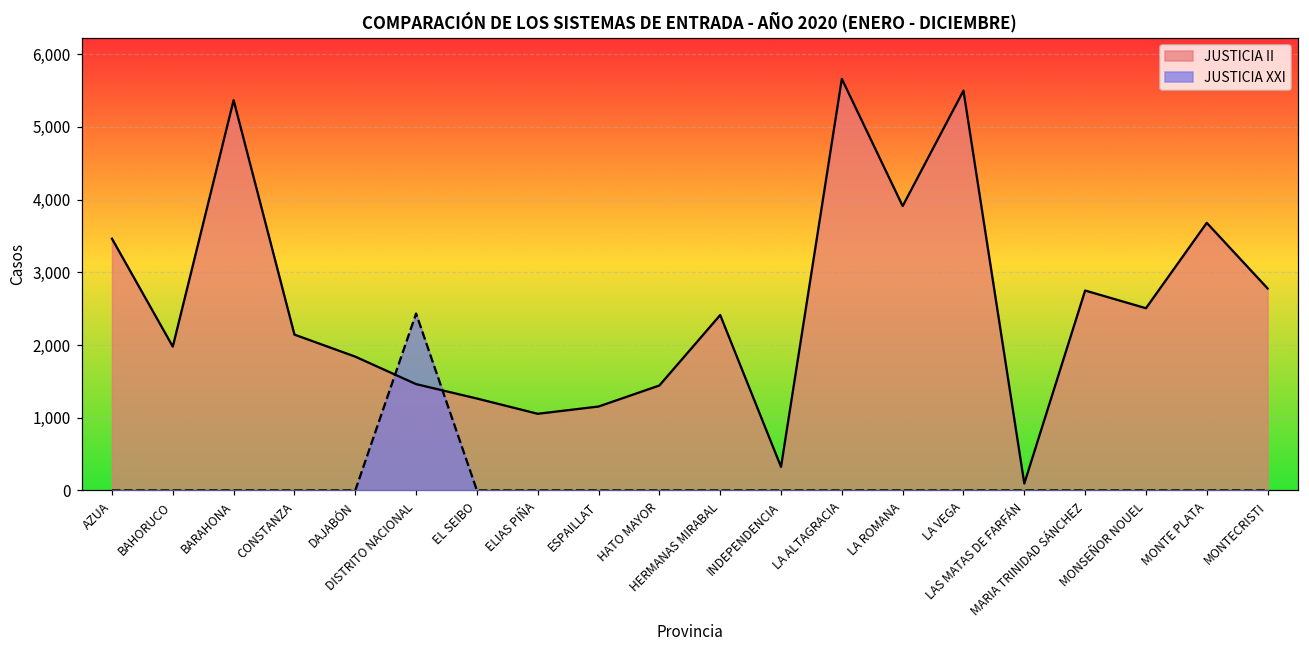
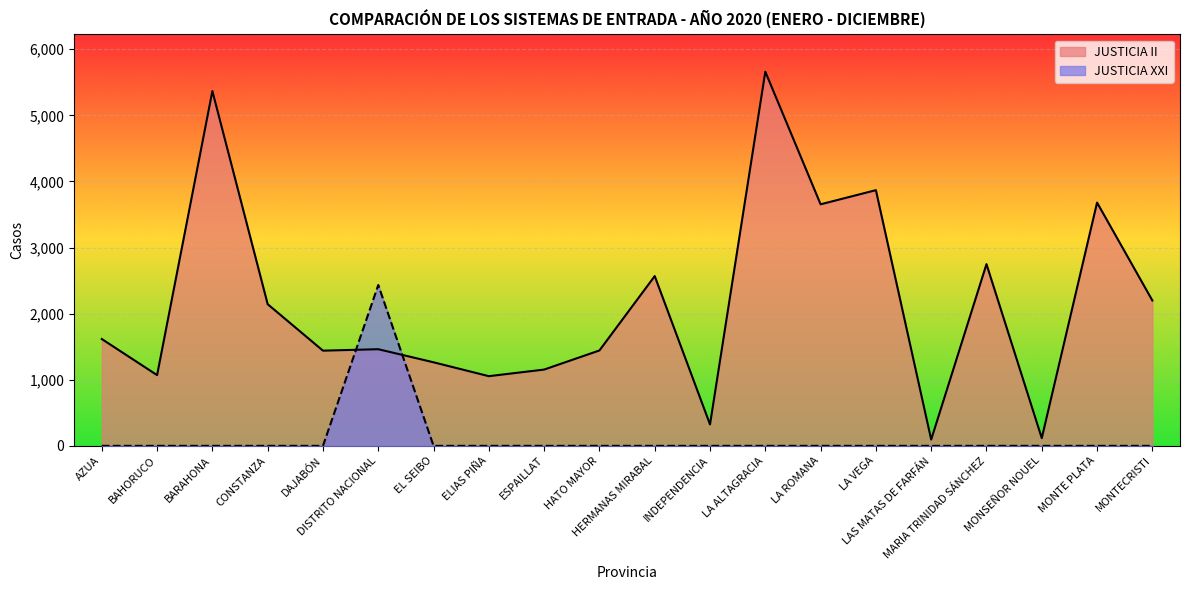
  {
    "JUSTICIA II": {
-     "AZUA": "3,500",
-     "BAHORUCO": "2,000",
+     "AZUA": "1,600",
+     "BAHORUCO": "1,100",
      "BARAHONA": "5,400",
      "CONSTANZA": "2,100",
-     "DAJABÓN": "1,800",
+     "DAJABÓN": "1,400",
      "DISTRITO NACIONAL": "1,500",
      "EL SEIBO": "1,300",
      "ELIAS PIÑA": "1,100",
      "ESPAILLAT": "1,200",
      "HATO MAYOR": "1,400",
-     "HERMANAS MIRABAL": "2,400",
+     "HERMANAS MIRABAL": "2,600",
      "INDEPENDENCIA": "300",
      "LA ALTAGRACIA": "5,700",
-     "LA ROMANA": "3,900",
-     "LA VEGA": "5,500",
+     "LA ROMANA": "3,700",
+     "LA VEGA": "3,900",
      "LAS MATAS DE FARFÁN": "100",
      "MARIA TRINIDAD SÁNCHEZ": "2,700",
-     "MONSEÑOR NOUEL": "2,500",
+     "MONSEÑOR NOUEL": "100",
      "MONTE PLATA": "3,700",
-     "MONTECRISTI": "2,800"
+     "MONTECRISTI": "2,200"
    },
    "JUSTICIA XXI": {
      "AZUA": "0",
      "BAHORUCO": "0",
      "BARAHONA": "0",
      "CONSTANZA": "0",
      "DAJABÓN": "0",
      "DISTRITO NACIONAL": "2,400",
      "EL SEIBO": "0",
      "ELIAS PIÑA": "0",
      "ESPAILLAT": "0",
      "HATO MAYOR": "0",
      "HERMANAS MIRABAL": "0",
      "INDEPENDENCIA": "0",
      "LA ALTAGRACIA": "0",
      "LA ROMANA": "0",
      "LA VEGA": "0",
      "LAS MATAS DE FARFÁN": "0",
      "MARIA TRINIDAD SÁNCHEZ": "0",
      "MONSEÑOR NOUEL": "0",
      "MONTE PLATA": "0",
      "MONTECRISTI": "0"
    }
  }
